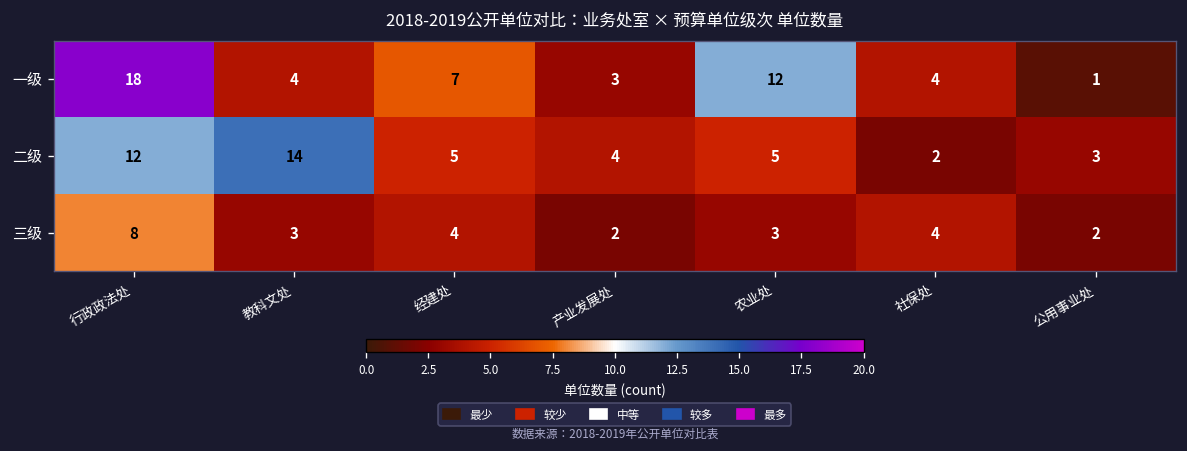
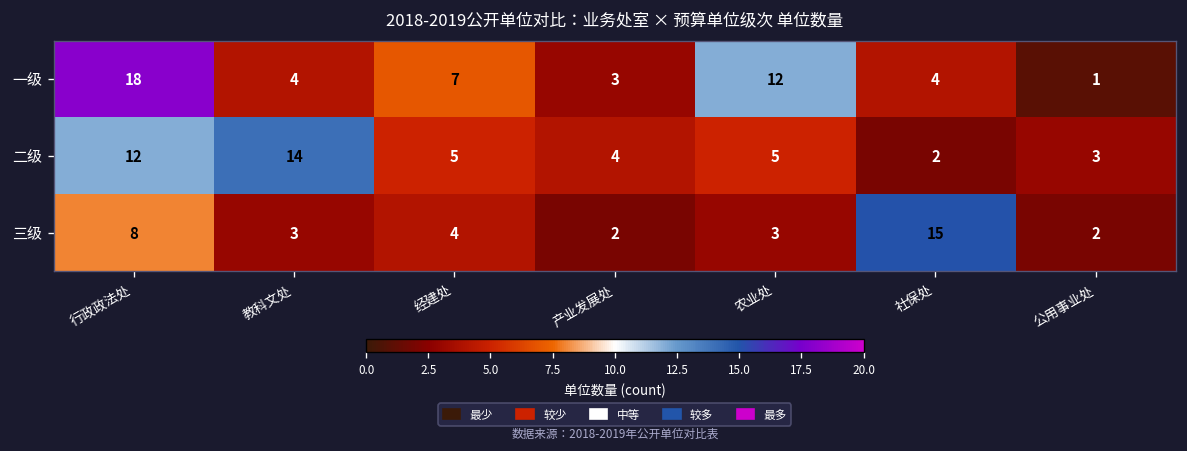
  {
    "一级": {
      "行政政法处": 18,
      "教科文处": 4,
      "经建处": 7,
      "产业发展处": 3,
      "农业处": 12,
      "社保处": 4,
      "公用事业处": 1
    },
    "二级": {
      "行政政法处": 12,
      "教科文处": 14,
      "经建处": 5,
      "产业发展处": 4,
      "农业处": 5,
      "社保处": 2,
      "公用事业处": 3
    },
    "三级": {
      "行政政法处": 8,
      "教科文处": 3,
      "经建处": 4,
      "产业发展处": 2,
      "农业处": 3,
-     "社保处": 4,
+     "社保处": 15,
      "公用事业处": 2
    }
  }
